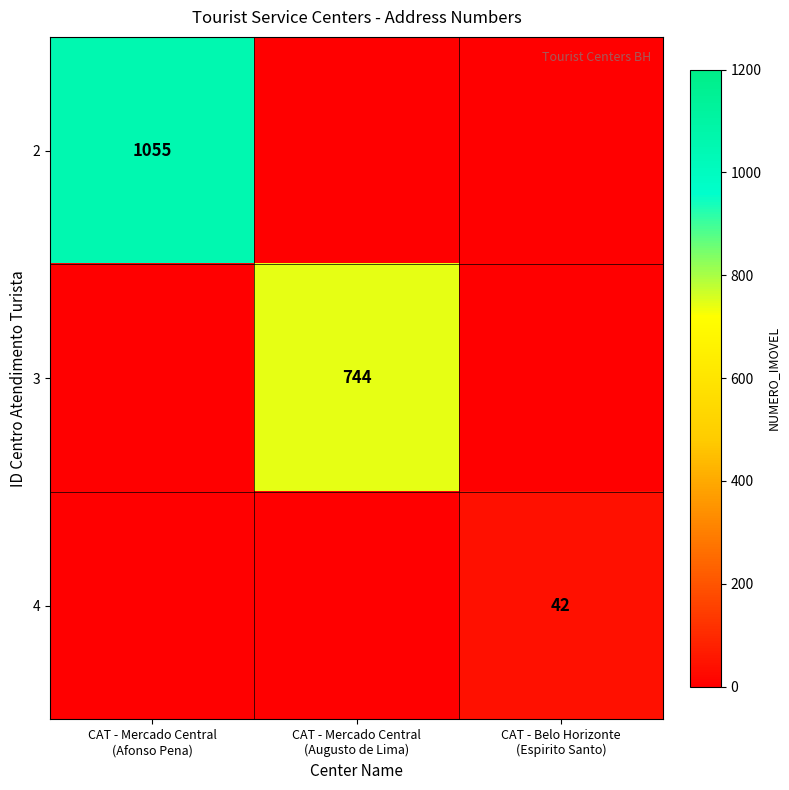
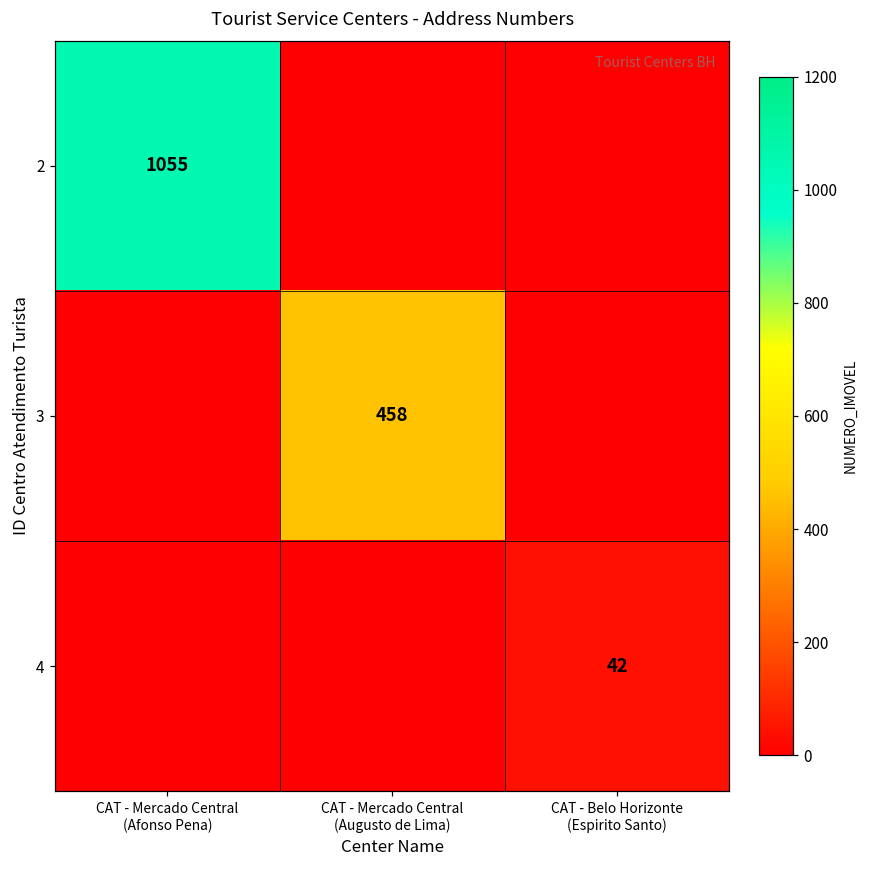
  {
    "2": {
      "CAT - Mercado Central (Afonso Pena)": 1055
    },
    "3": {
-     "CAT - Mercado Central (Augusto de Lima)": 744
+     "CAT - Mercado Central (Augusto de Lima)": 458
    },
    "4": {
      "CAT - Belo Horizonte (Espirito Santo)": 42
    }
  }
